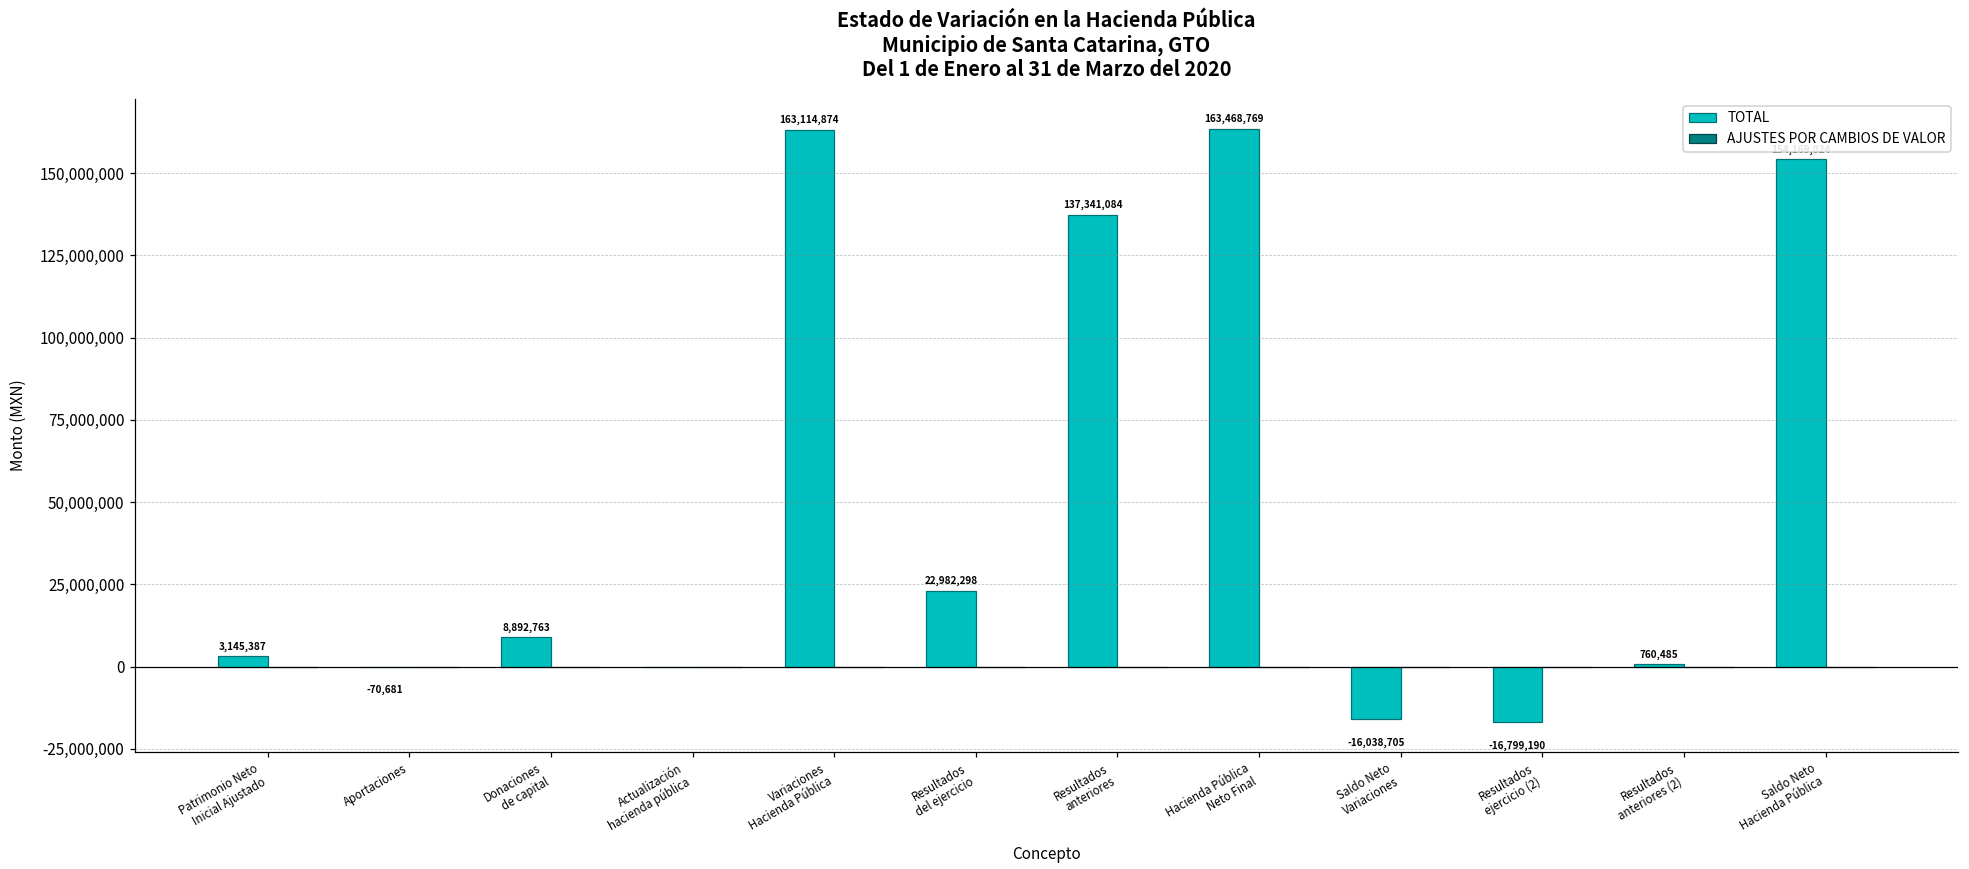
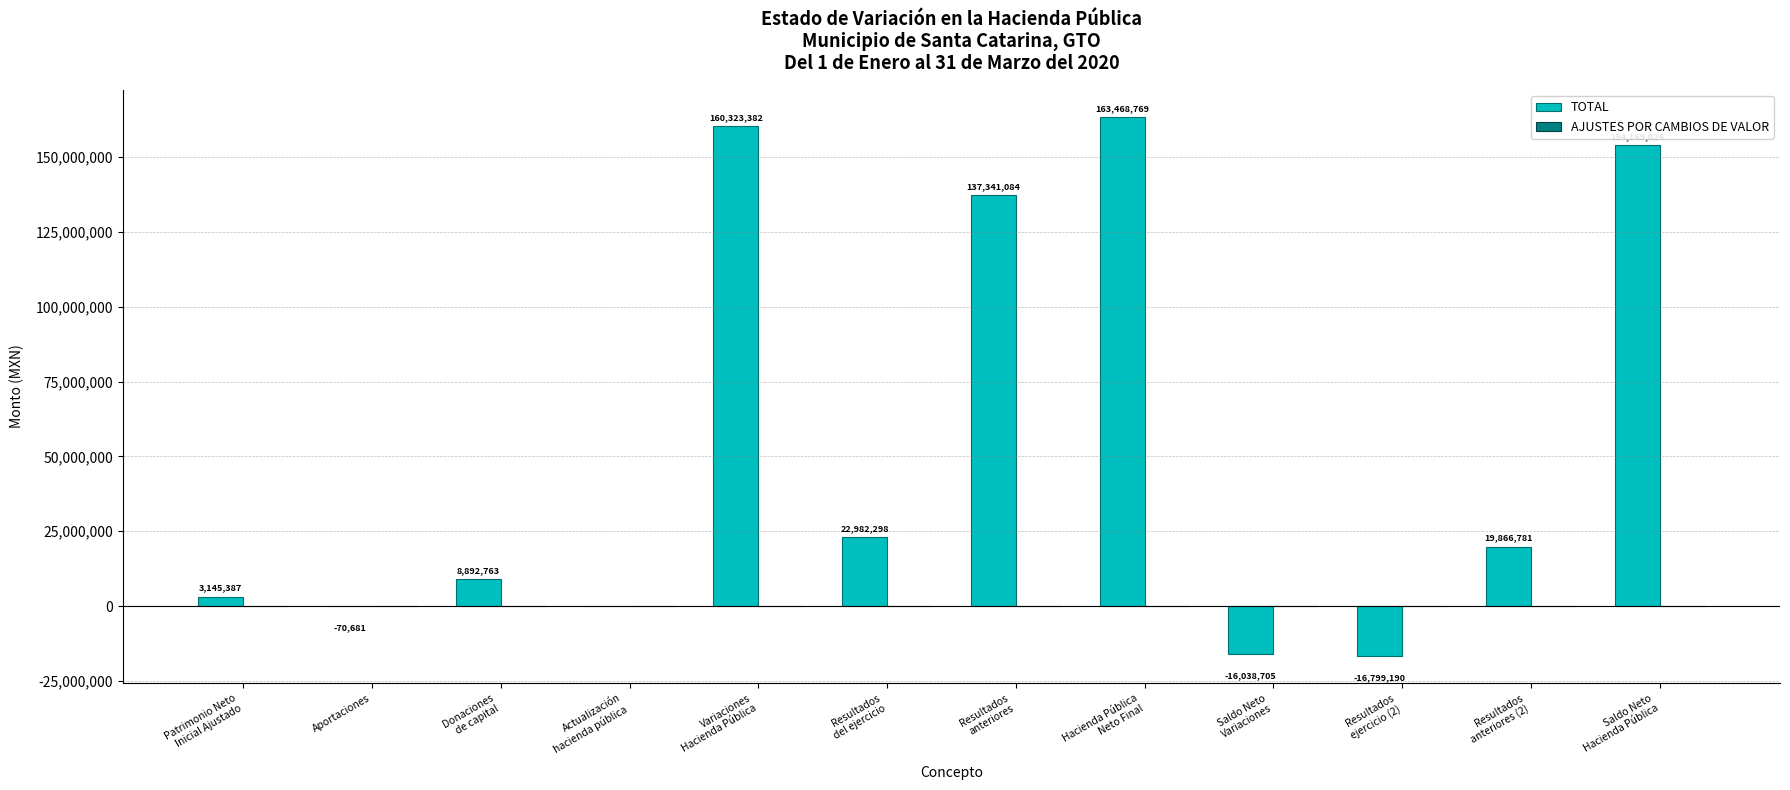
  {
    "TOTAL": {
      "Patrimonio Neto Inicial Ajustado": "3,145,387",
      "Aportaciones": "-70,681",
      "Donaciones de capital": "8,892,763",
-     "Variaciones Hacienda Pública": "163,114,874",
+     "Variaciones Hacienda Pública": "160,323,382",
      "Resultados del ejercicio": "22,982,298",
      "Resultados anteriores": "137,341,084",
      "Hacienda Pública Neto Final": "163,468,769",
      "Saldo Neto Variaciones": "-16,038,705",
      "Resultados ejercicio (2)": "-16,799,190",
-     "Resultados anteriores (2)": "760,485"
+     "Resultados anteriores (2)": "19,866,781"
    },
    "AJUSTES POR CAMBIOS DE VALOR": {
      "Patrimonio Neto Inicial Ajustado": "0",
      "Aportaciones": "0",
      "Donaciones de capital": "0",
      "Actualización hacienda pública": "0",
      "Variaciones Hacienda Pública": "0",
      "Resultados del ejercicio": "0",
      "Resultados anteriores": "0",
      "Hacienda Pública Neto Final": "0",
      "Saldo Neto Variaciones": "0",
      "Resultados ejercicio (2)": "0",
      "Resultados anteriores (2)": "0",
      "Saldo Neto Hacienda Pública": "0"
    }
  }
